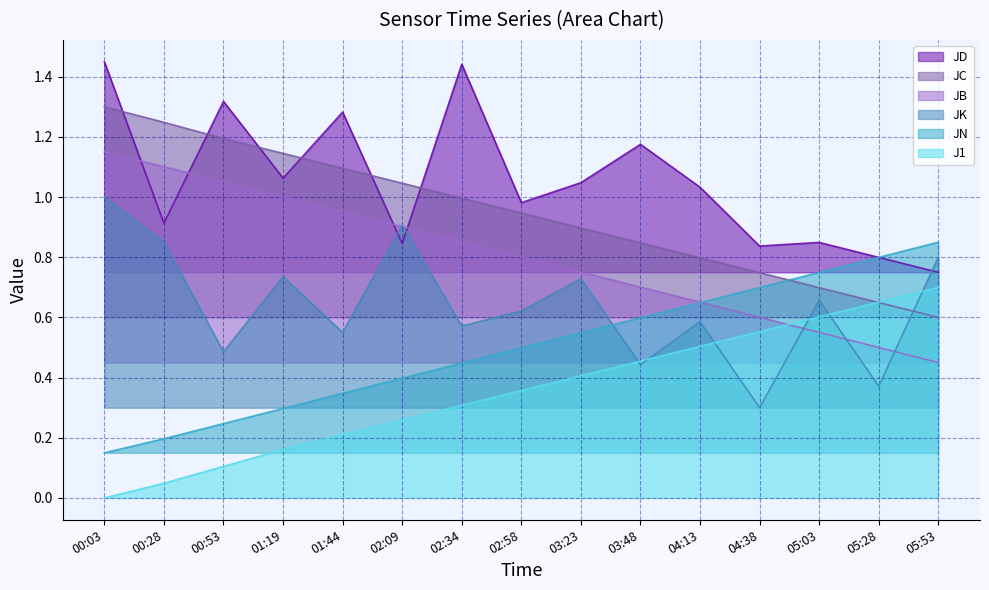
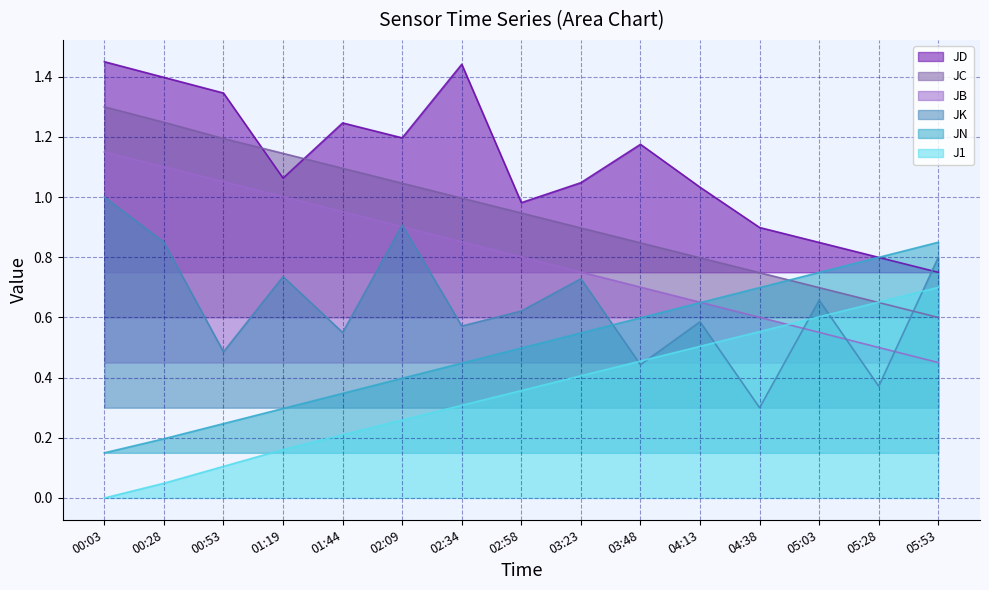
  {
    "JD": {
      "00:03": 1.45,
-     "00:28": 0.91,
-     "00:53": 1.32,
+     "00:28": 1.40,
+     "00:53": 1.35,
      "01:19": 1.06,
-     "01:44": 1.28,
-     "02:09": 0.85,
+     "01:44": 1.25,
+     "02:09": 1.20,
      "02:34": 1.44,
      "02:58": 0.98,
      "03:23": 1.05,
      "03:48": 1.18,
      "04:13": 1.03,
-     "04:38": 0.84,
+     "04:38": 0.90,
      "05:03": 0.85,
      "05:53": 0.75
    }
  }
